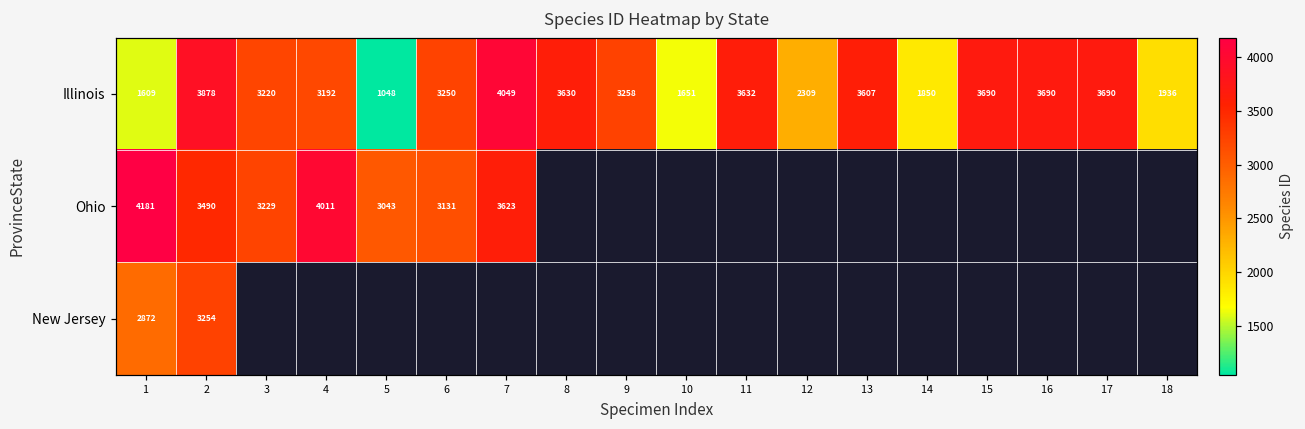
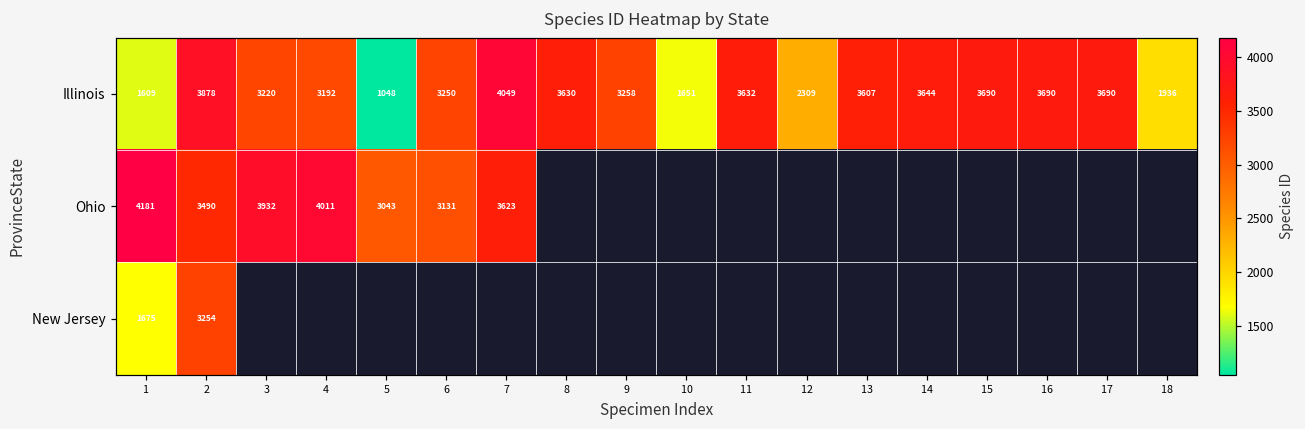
  {
    "Illinois": {
      "1": 1609,
      "2": 3878,
      "3": 3220,
      "4": 3192,
      "5": 1048,
      "6": 3250,
      "7": 4049,
      "8": 3630,
      "9": 3258,
      "10": 1651,
      "11": 3632,
      "12": 2309,
      "13": 3607,
-     "14": 1850,
+     "14": 3644,
      "15": 3690,
      "16": 3690,
      "17": 3690,
      "18": 1936
    },
    "Ohio": {
      "1": 4181,
      "2": 3490,
-     "3": 3229,
+     "3": 3932,
      "4": 4011,
      "5": 3043,
      "6": 3131,
      "7": 3623
    },
    "New Jersey": {
-     "1": 2872,
+     "1": 1675,
      "2": 3254
    }
  }
